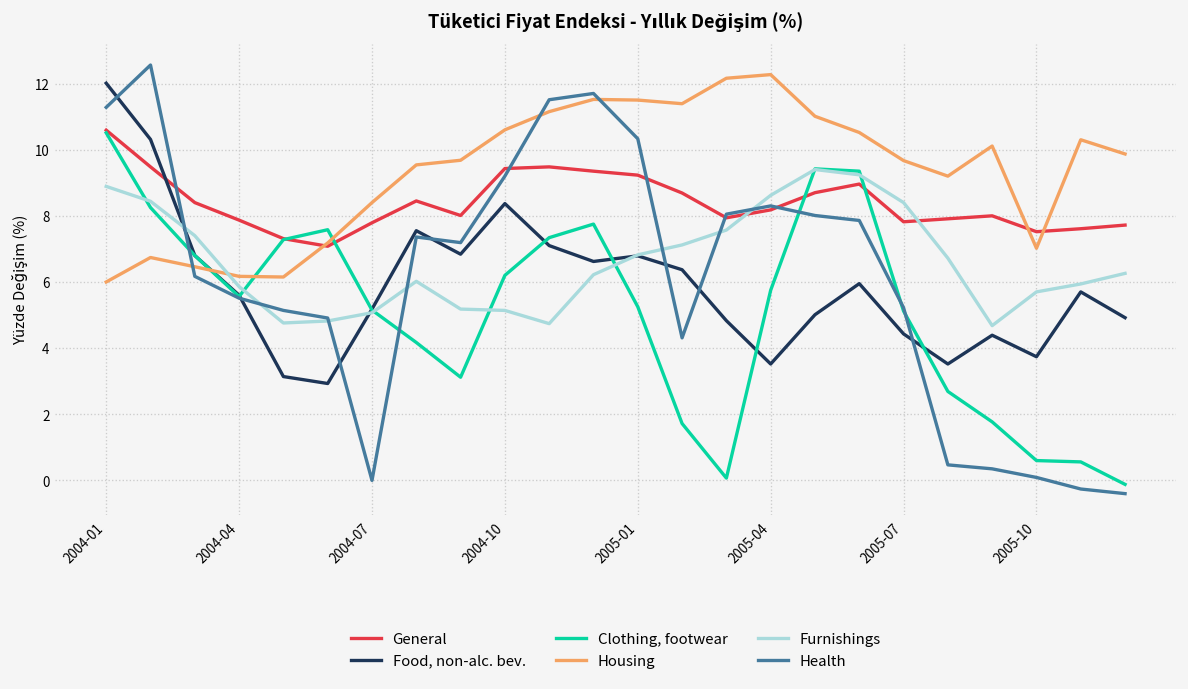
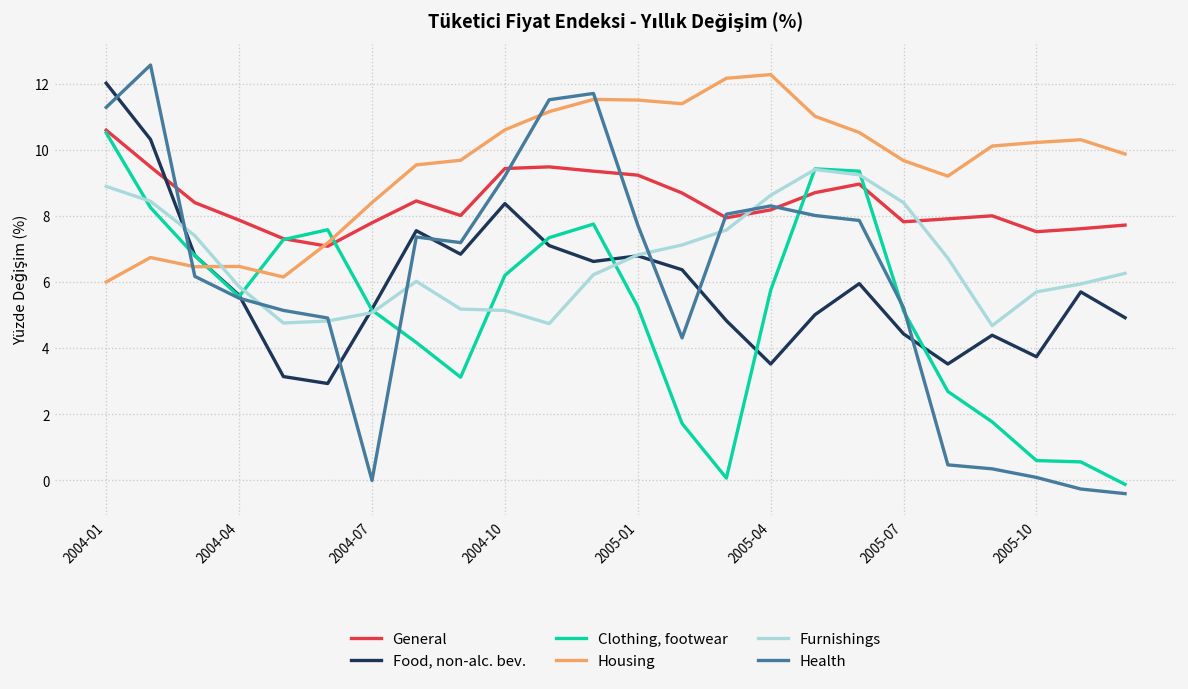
  {
    "General": {
      "2004-04": 7.9,
      "2004-07": 7.8,
      "2004-10": 9.4,
      "2005-01": 9.2,
      "2005-04": 8.2,
      "2005-07": 7.8,
      "2005-10": 7.5
    },
    "Food, non-alc. bev.": {
      "2004-01": 12.0,
      "2004-10": 8.4,
      "2005-04": 3.5,
      "2005-07": 4.4,
      "2005-10": 3.7
    },
    "Clothing, footwear": {
      "2004-10": 6.2,
      "2005-01": 5.3,
      "2005-04": 5.8,
      "2005-07": 5.1,
      "2005-10": 0.6
    },
    "Housing": {
      "2004-01": 6.0,
-     "2004-04": 6.2,
+     "2004-04": 6.5,
      "2004-07": 8.4,
      "2004-10": 10.6,
      "2005-01": 11.5,
      "2005-04": 12.3,
      "2005-07": 9.7,
-     "2005-10": 7.0
+     "2005-10": 10.2
    },
    "Furnishings": {
      "2004-01": 8.9,
      "2004-04": 5.9,
      "2004-10": 5.1,
      "2005-04": 8.6,
      "2005-07": 8.4,
      "2005-10": 5.7
    },
    "Health": {
      "2004-01": 11.3,
      "2004-07": 0.0,
      "2004-10": 9.2,
-     "2005-01": 10.3,
+     "2005-01": 7.7,
      "2005-04": 8.3,
      "2005-07": 5.2,
      "2005-10": 0.1
    }
  }
